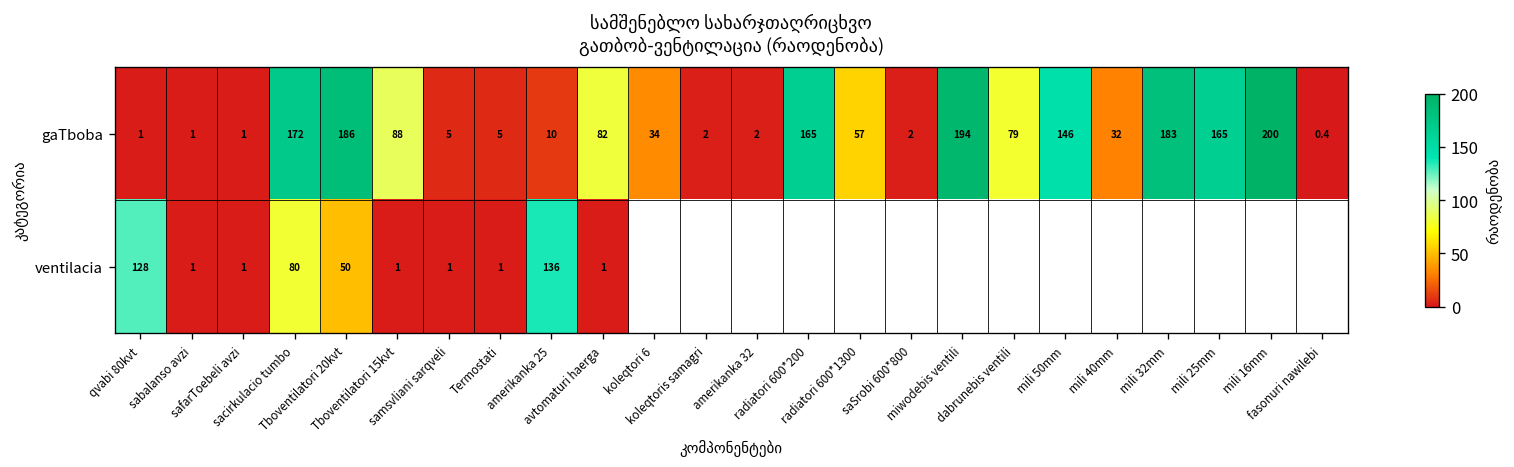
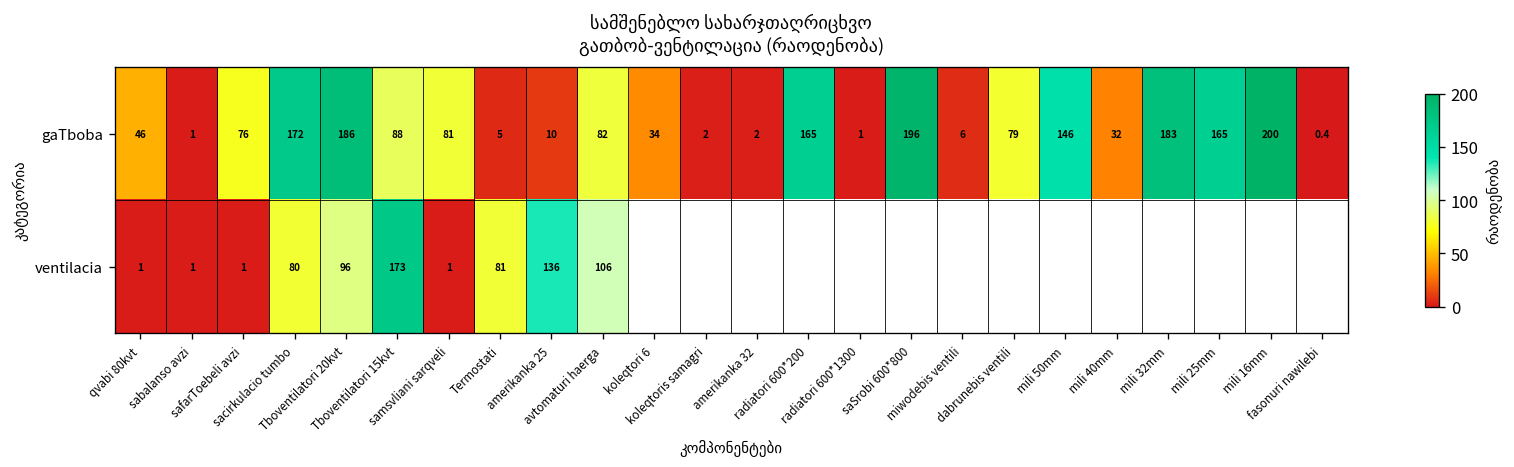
  {
    "gaTboba": {
-     "qvabi 80kvt": 1,
+     "qvabi 80kvt": 46,
      "sabalanso avzi": 1,
-     "safarToebeli avzi": 1,
+     "safarToebeli avzi": 76,
      "sacirkulacio tumbo": 172,
      "Tboventilatori 20kvt": 186,
      "Tboventilatori 15kvt": 88,
-     "samsvliani sarqveli": 5,
+     "samsvliani sarqveli": 81,
      "Termostati": 5,
      "amerikanka 25": 10,
      "avtomaturi haerga": 82,
      "koleqtori 6": 34,
      "koleqtoris samagri": 2,
      "amerikanka 32": 2,
      "radiatori 600*200": 165,
-     "radiatori 600*1300": 57,
-     "saSrobi 600*800": 2,
-     "miwodebis ventili": 194,
+     "radiatori 600*1300": 1,
+     "saSrobi 600*800": 196,
+     "miwodebis ventili": 6,
      "dabrunebis ventili": 79,
      "mili 50mm": 146,
      "mili 40mm": 32,
      "mili 32mm": 183,
      "mili 25mm": 165,
      "mili 16mm": 200,
      "fasonuri nawilebi": 0.4
    },
    "ventilacia": {
-     "qvabi 80kvt": 128,
+     "qvabi 80kvt": 1,
      "sabalanso avzi": 1,
      "safarToebeli avzi": 1,
      "sacirkulacio tumbo": 80,
-     "Tboventilatori 20kvt": 50,
-     "Tboventilatori 15kvt": 1,
+     "Tboventilatori 20kvt": 96,
+     "Tboventilatori 15kvt": 173,
      "samsvliani sarqveli": 1,
-     "Termostati": 1,
+     "Termostati": 81,
      "amerikanka 25": 136,
-     "avtomaturi haerga": 1
+     "avtomaturi haerga": 106
    }
  }
